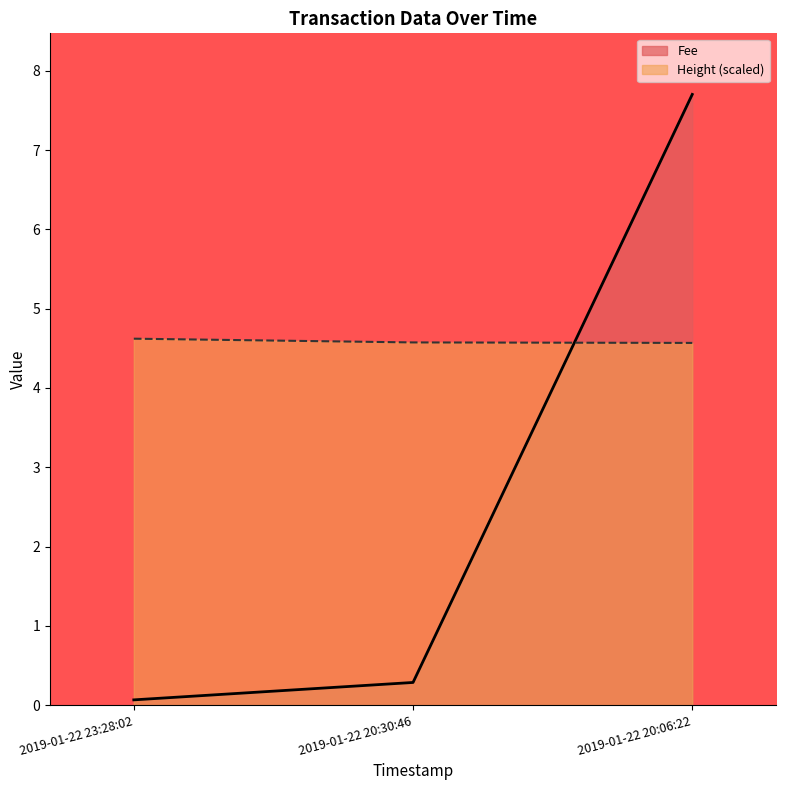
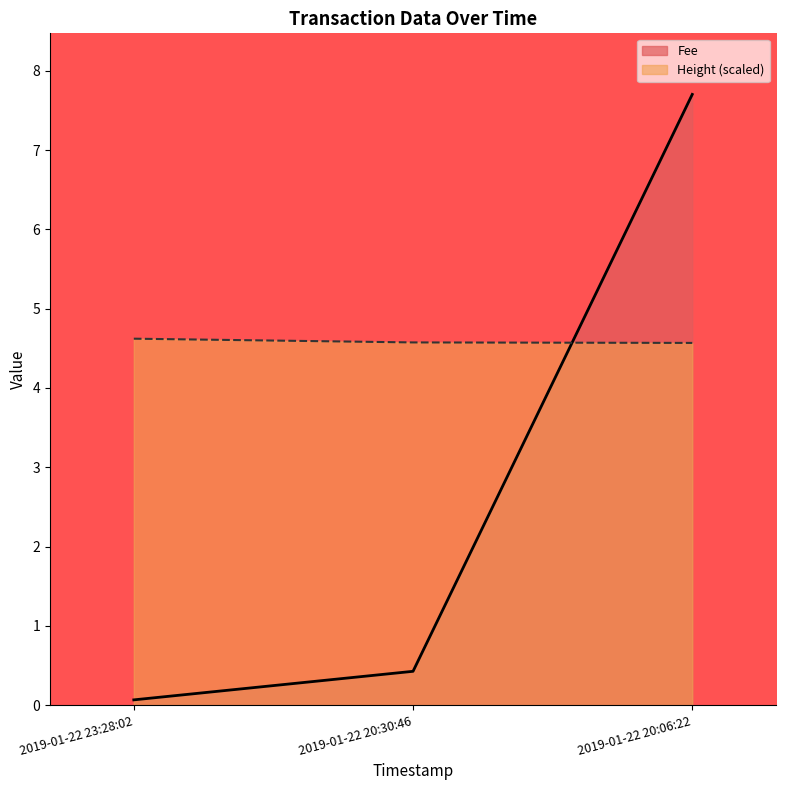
  {
    "Fee": {
      "2019-01-22 23:28:02": 0.1,
-     "2019-01-22 20:30:46": 0.3,
+     "2019-01-22 20:30:46": 0.4,
      "2019-01-22 20:06:22": 7.7
    },
    "Height (scaled)": {
      "2019-01-22 23:28:02": 4.6,
      "2019-01-22 20:30:46": 4.6,
      "2019-01-22 20:06:22": 4.6
    }
  }
